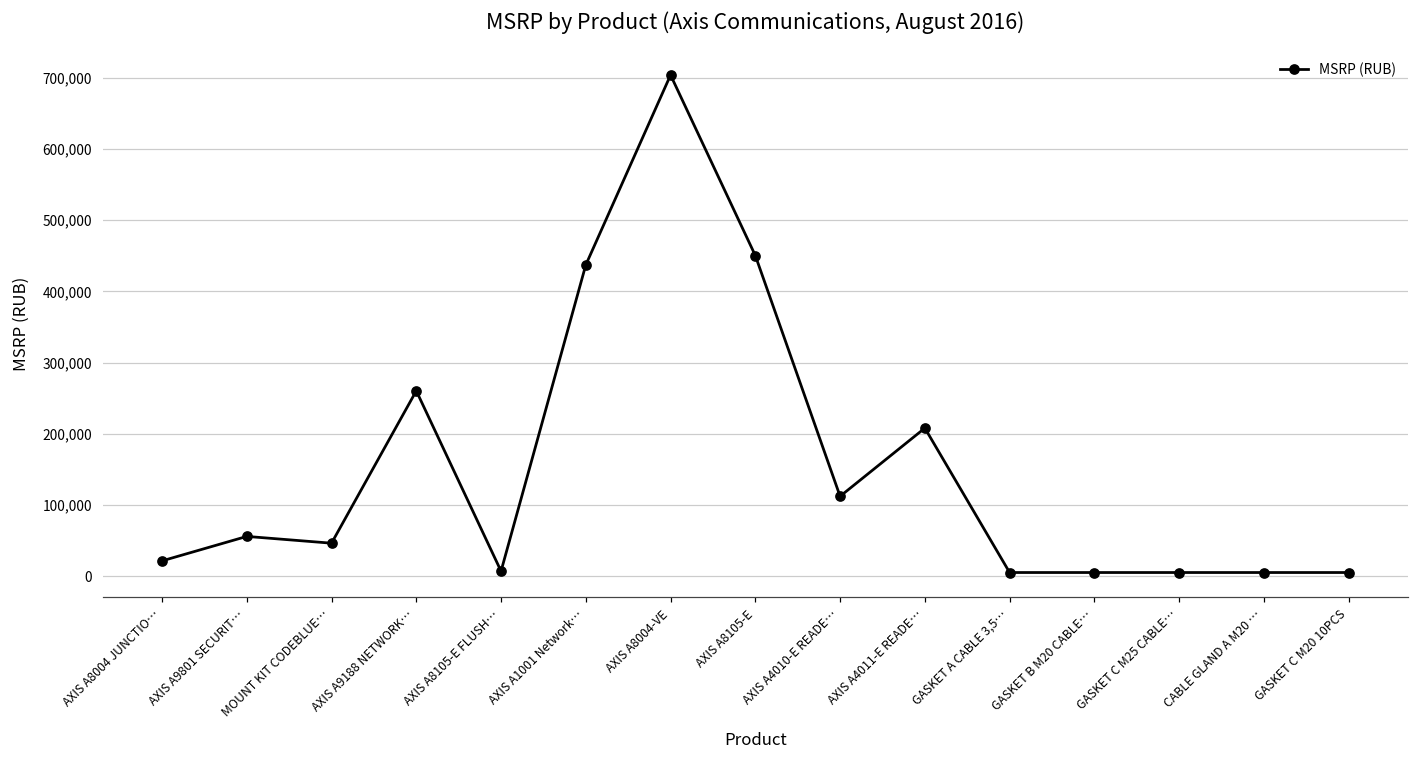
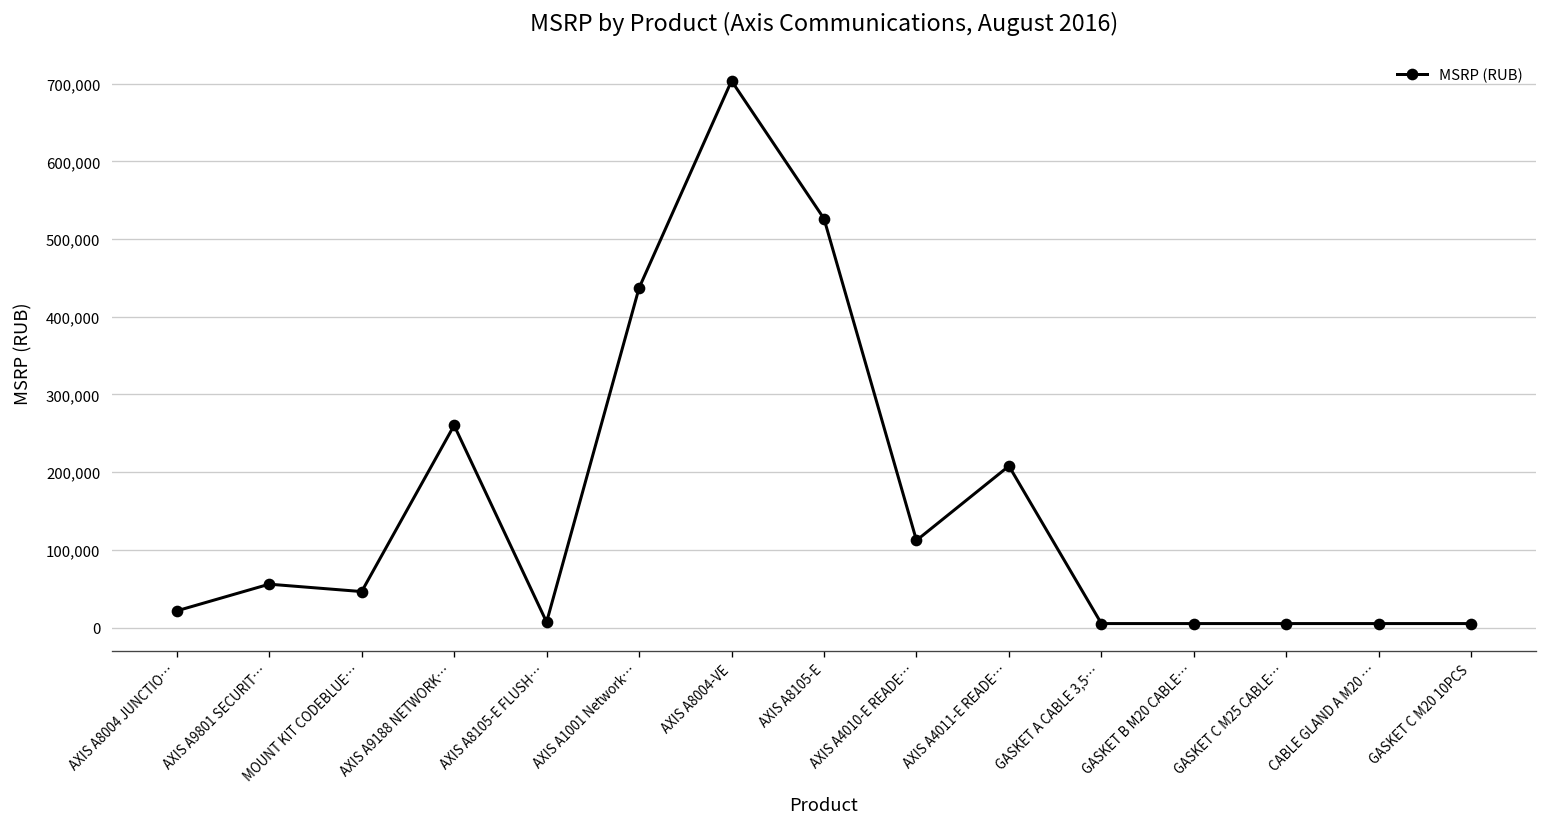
  {
    "AXIS A8004 JUNCTIO…": "20,000",
    "AXIS A9801 SECURIT…": "60,000",
    "MOUNT KIT CODEBLUE…": "50,000",
    "AXIS A9188 NETWORK…": "260,000",
    "AXIS A8105-E FLUSH…": "10,000",
    "AXIS A1001 Network…": "440,000",
    "AXIS A8004-VE": "700,000",
-   "AXIS A8105-E": "450,000",
+   "AXIS A8105-E": "530,000",
    "AXIS A4010-E READE…": "110,000",
    "AXIS A4011-E READE…": "210,000",
    "GASKET A CABLE 3,5…": "10,000",
    "GASKET B M20 CABLE…": "10,000",
    "GASKET C M25 CABLE…": "10,000",
    "CABLE GLAND A M20 …": "10,000",
    "GASKET C M20 10PCS": "10,000"
  }
